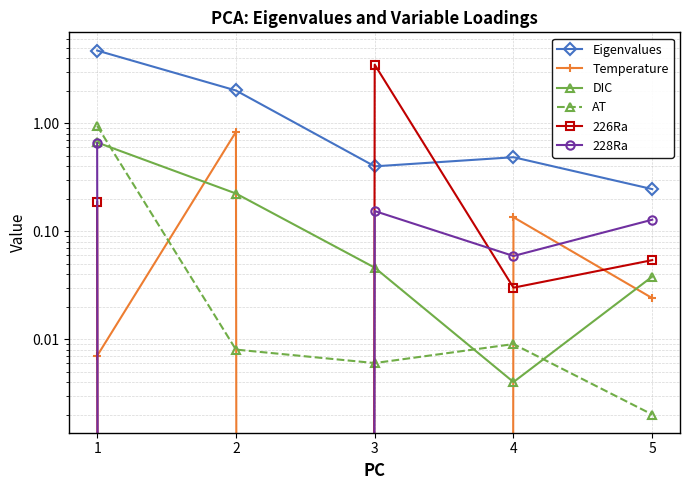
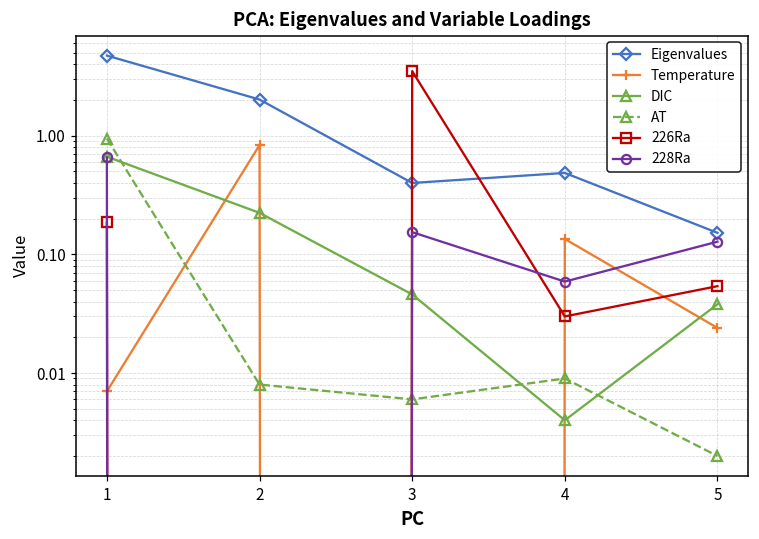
  {
    "Eigenvalues": {
      "1": 5,
      "2": 2.0,
      "3": 0.40,
      "4": 0.5,
-     "5": 0.25
+     "5": 0.15
    },
    "Temperature": {
      "1": 0.007,
      "2": 0.8,
      "4": 0.14,
      "5": 0.024
    },
    "226Ra": {
      "1": 0.19,
      "3": 3.5,
      "4": 0.03,
      "5": 0.05
    },
    "228Ra": {
      "3": 0.15,
      "4": 0.06,
      "5": 0.13
    }
  }
